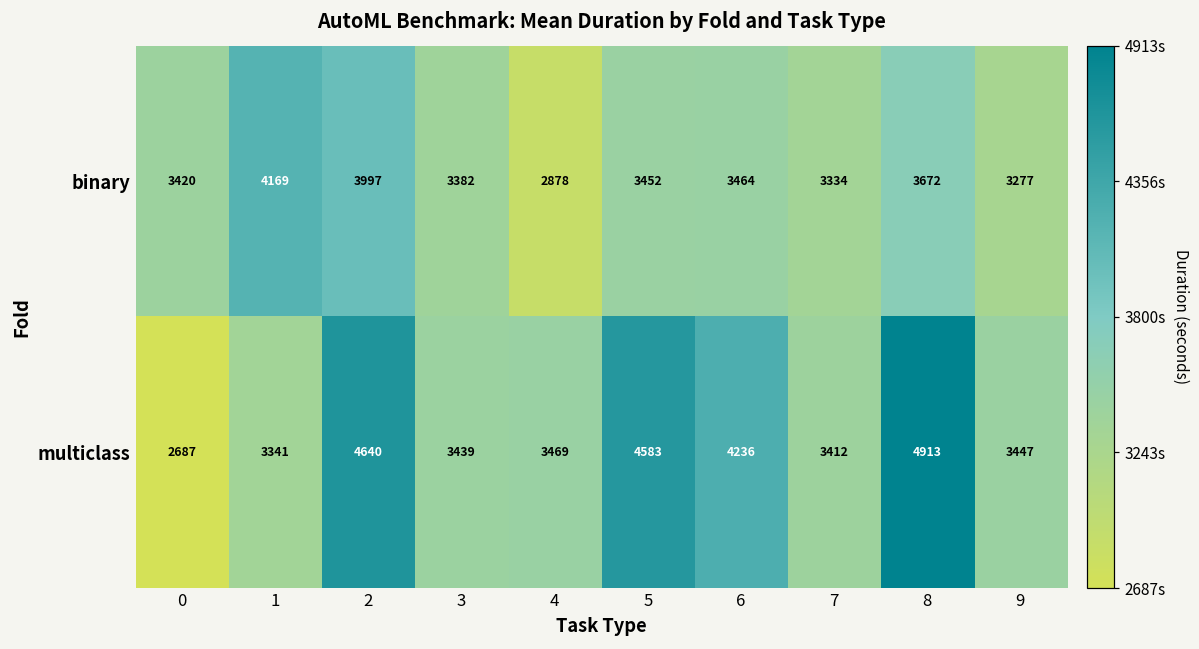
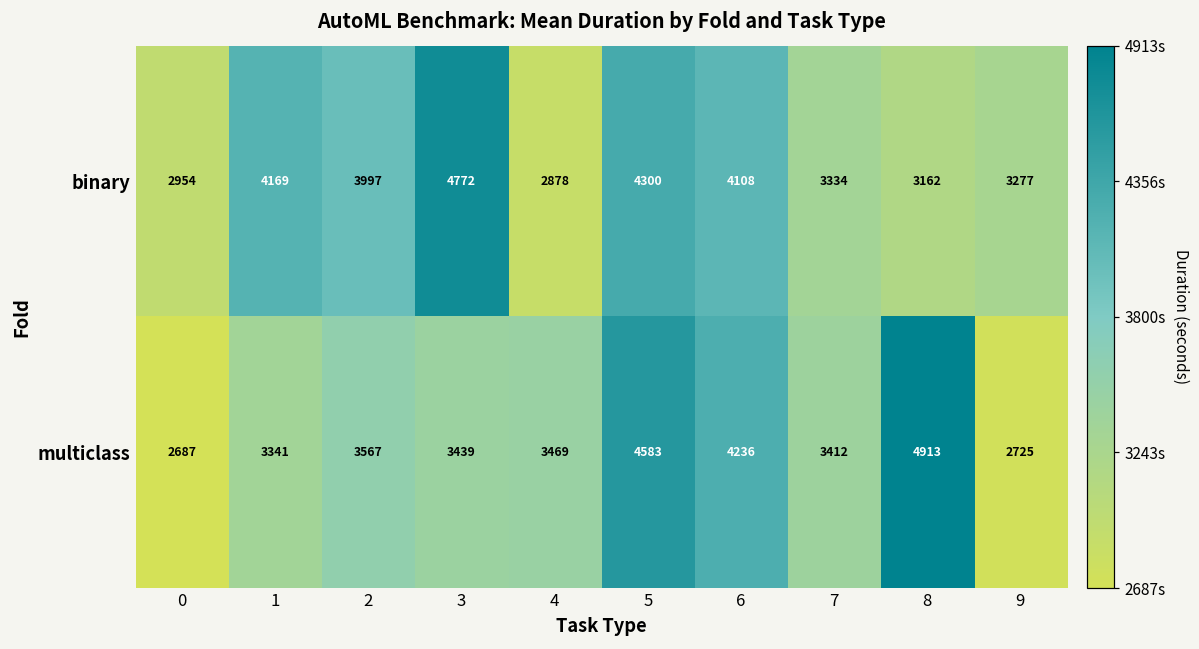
  {
    "binary": {
-     "0": 3420,
+     "0": 2954,
      "1": 4169,
      "2": 3997,
-     "3": 3382,
+     "3": 4772,
      "4": 2878,
-     "5": 3452,
-     "6": 3464,
+     "5": 4300,
+     "6": 4108,
      "7": 3334,
-     "8": 3672,
+     "8": 3162,
      "9": 3277
    },
    "multiclass": {
      "0": 2687,
      "1": 3341,
-     "2": 4640,
+     "2": 3567,
      "3": 3439,
      "4": 3469,
      "5": 4583,
      "6": 4236,
      "7": 3412,
      "8": 4913,
-     "9": 3447
+     "9": 2725
    }
  }
